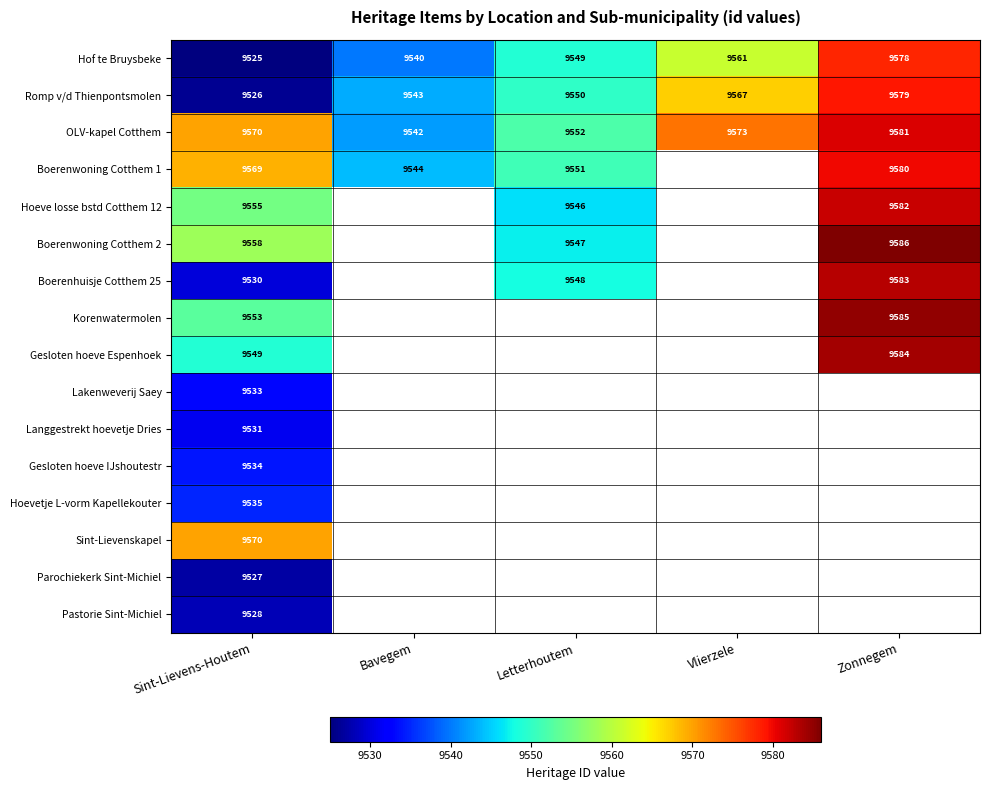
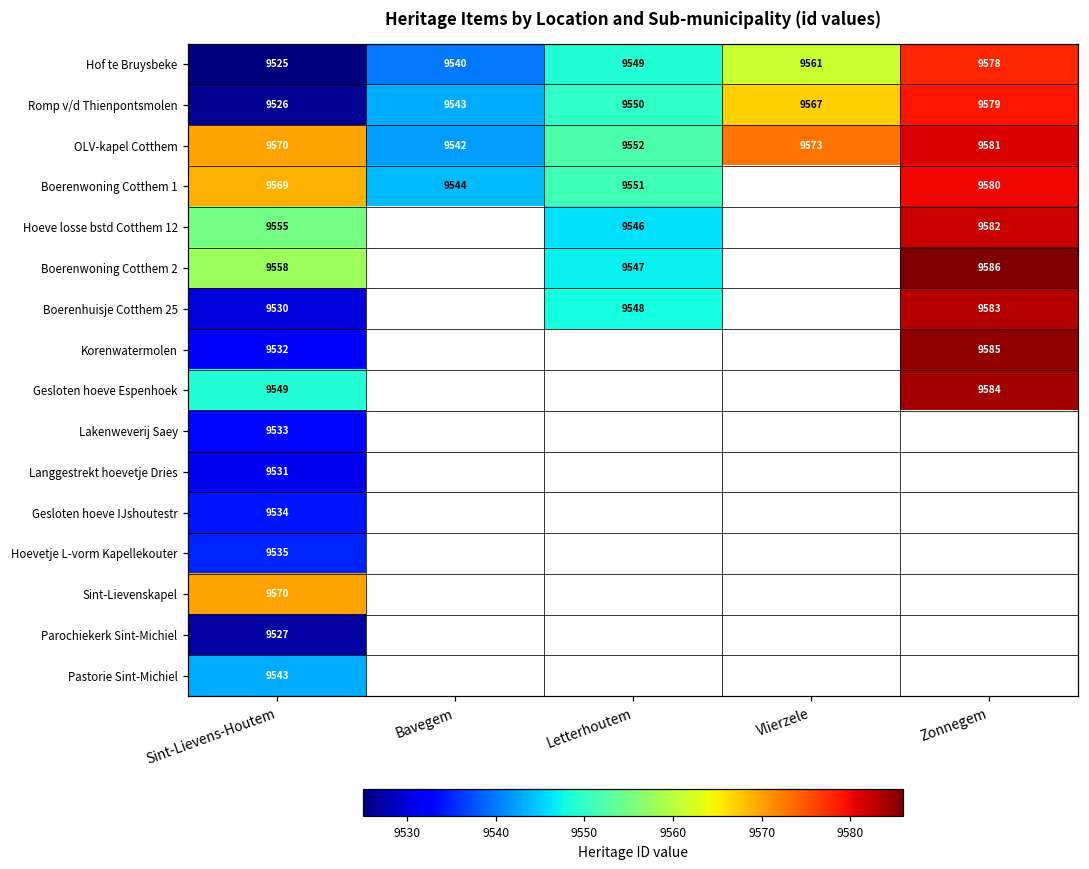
  {
    "Hof te Bruysbeke": {
      "Sint-Lievens-Houtem": 9525,
      "Bavegem": 9540,
      "Letterhoutem": 9549,
      "Vlierzele": 9561,
      "Zonnegem": 9578
    },
    "Romp v/d Thienpontsmolen": {
      "Sint-Lievens-Houtem": 9526,
      "Bavegem": 9543,
      "Letterhoutem": 9550,
      "Vlierzele": 9567,
      "Zonnegem": 9579
    },
    "OLV-kapel Cotthem": {
      "Sint-Lievens-Houtem": 9570,
      "Bavegem": 9542,
      "Letterhoutem": 9552,
      "Vlierzele": 9573,
      "Zonnegem": 9581
    },
    "Boerenwoning Cotthem 1": {
      "Sint-Lievens-Houtem": 9569,
      "Bavegem": 9544,
      "Letterhoutem": 9551,
      "Zonnegem": 9580
    },
    "Hoeve losse bstd Cotthem 12": {
      "Sint-Lievens-Houtem": 9555,
      "Letterhoutem": 9546,
      "Zonnegem": 9582
    },
    "Boerenwoning Cotthem 2": {
      "Sint-Lievens-Houtem": 9558,
      "Letterhoutem": 9547,
      "Zonnegem": 9586
    },
    "Boerenhuisje Cotthem 25": {
      "Sint-Lievens-Houtem": 9530,
      "Letterhoutem": 9548,
      "Zonnegem": 9583
    },
    "Korenwatermolen": {
-     "Sint-Lievens-Houtem": 9553,
+     "Sint-Lievens-Houtem": 9532,
      "Zonnegem": 9585
    },
    "Gesloten hoeve Espenhoek": {
      "Sint-Lievens-Houtem": 9549,
      "Zonnegem": 9584
    },
    "Lakenweverij Saey": {
      "Sint-Lievens-Houtem": 9533
    },
    "Langgestrekt hoevetje Dries": {
      "Sint-Lievens-Houtem": 9531
    },
    "Gesloten hoeve IJshoutestr": {
      "Sint-Lievens-Houtem": 9534
    },
    "Hoevetje L-vorm Kapellekouter": {
      "Sint-Lievens-Houtem": 9535
    },
    "Sint-Lievenskapel": {
      "Sint-Lievens-Houtem": 9570
    },
    "Parochiekerk Sint-Michiel": {
      "Sint-Lievens-Houtem": 9527
    },
    "Pastorie Sint-Michiel": {
-     "Sint-Lievens-Houtem": 9528
+     "Sint-Lievens-Houtem": 9543
    }
  }
